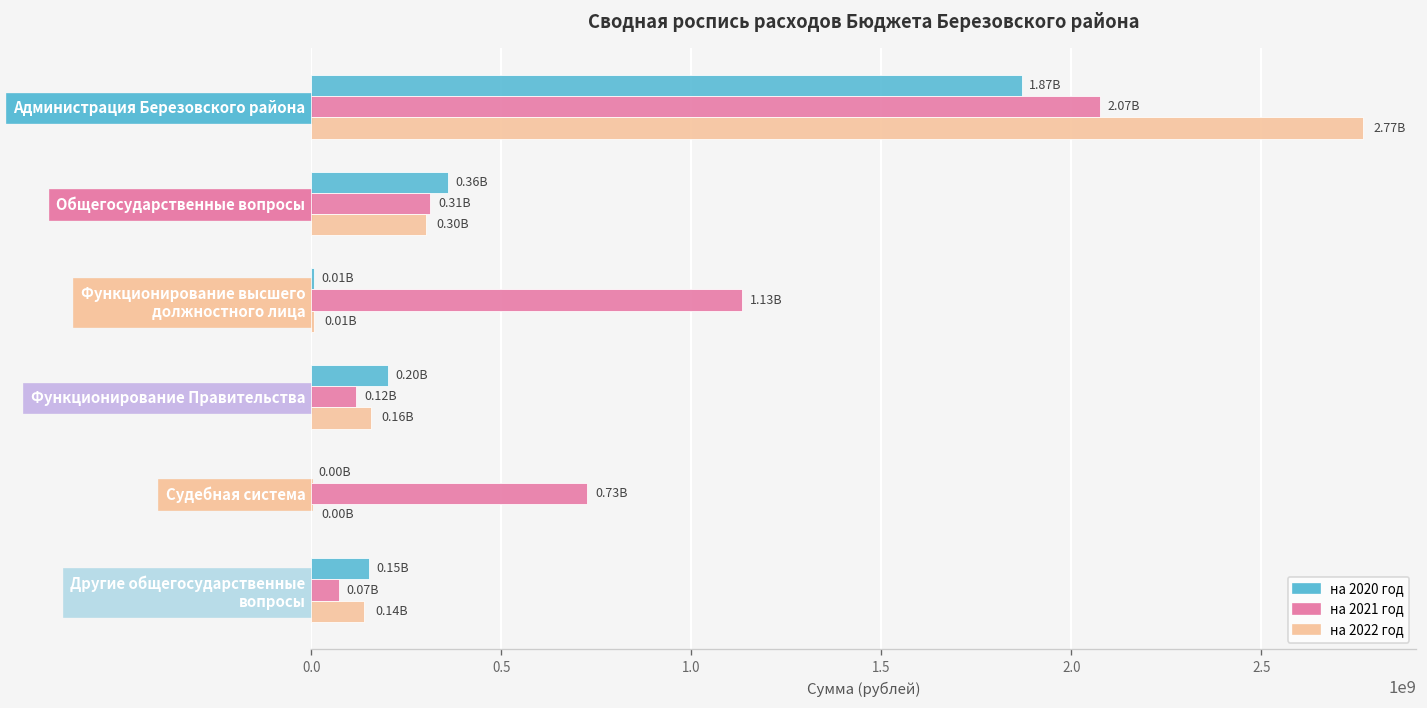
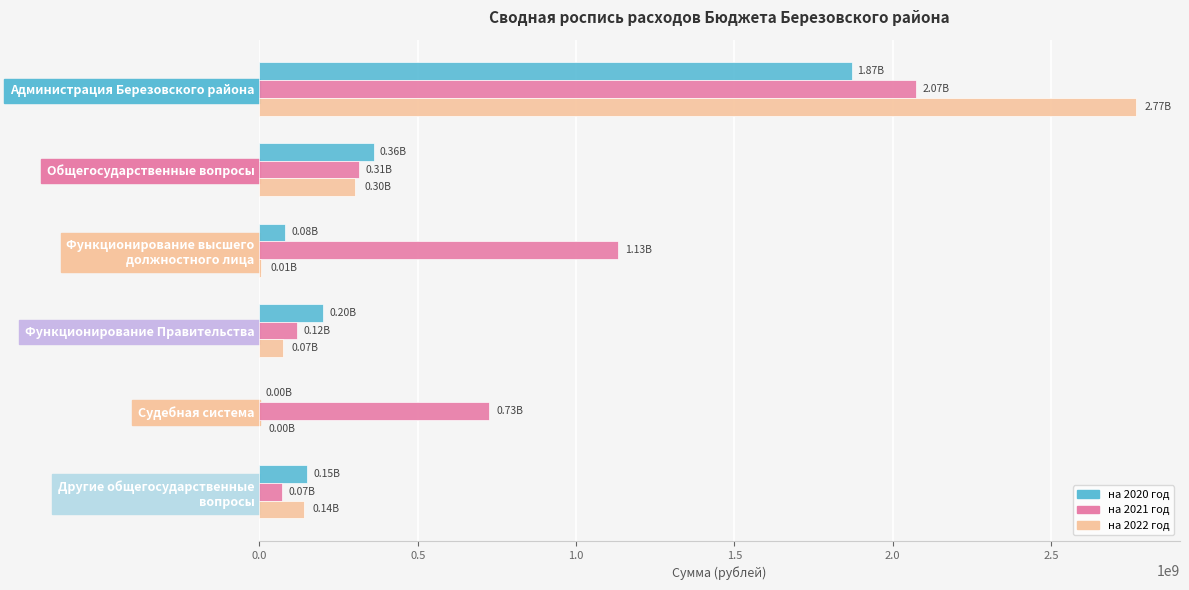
  {
    "на 2020 год": {
      "Администрация Березовского района": "1.87B",
      "Общегосударственные вопросы": "0.36B",
-     "Функционирование высшего должностного лица": "0.01B",
+     "Функционирование высшего должностного лица": "0.08B",
      "Функционирование Правительства": "0.20B",
      "Другие общегосударственные вопросы": "0.15B"
    },
    "на 2021 год": {
      "Администрация Березовского района": "2.07B",
      "Общегосударственные вопросы": "0.31B",
      "Функционирование высшего должностного лица": "1.13B",
      "Функционирование Правительства": "0.12B",
      "Судебная система": "0.73B",
      "Другие общегосударственные вопросы": "0.07B"
    },
    "на 2022 год": {
      "Администрация Березовского района": "2.77B",
      "Общегосударственные вопросы": "0.30B",
      "Функционирование высшего должностного лица": "0.01B",
-     "Функционирование Правительства": "0.16B",
+     "Функционирование Правительства": "0.07B",
      "Другие общегосударственные вопросы": "0.14B"
    }
  }
